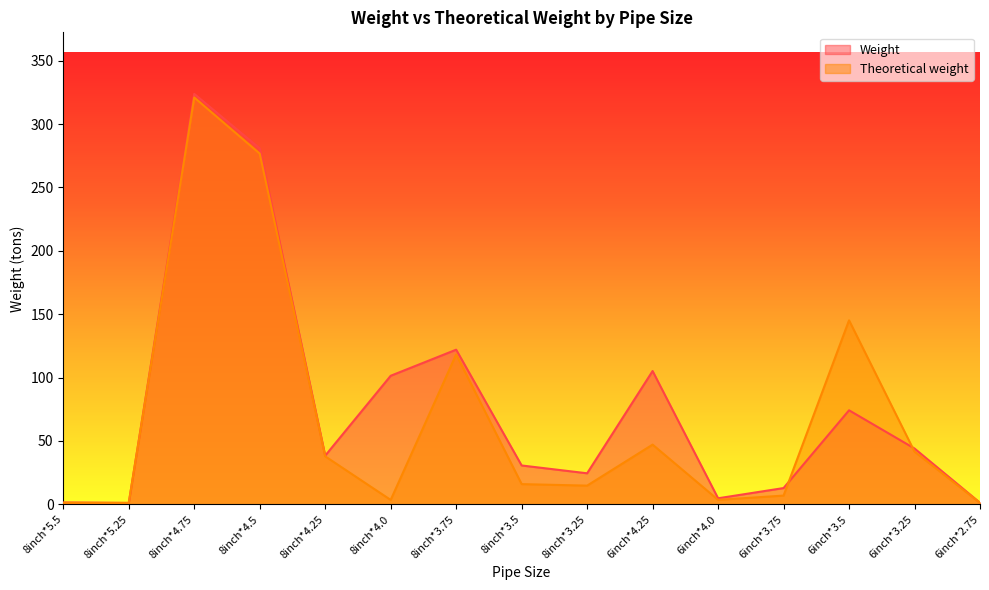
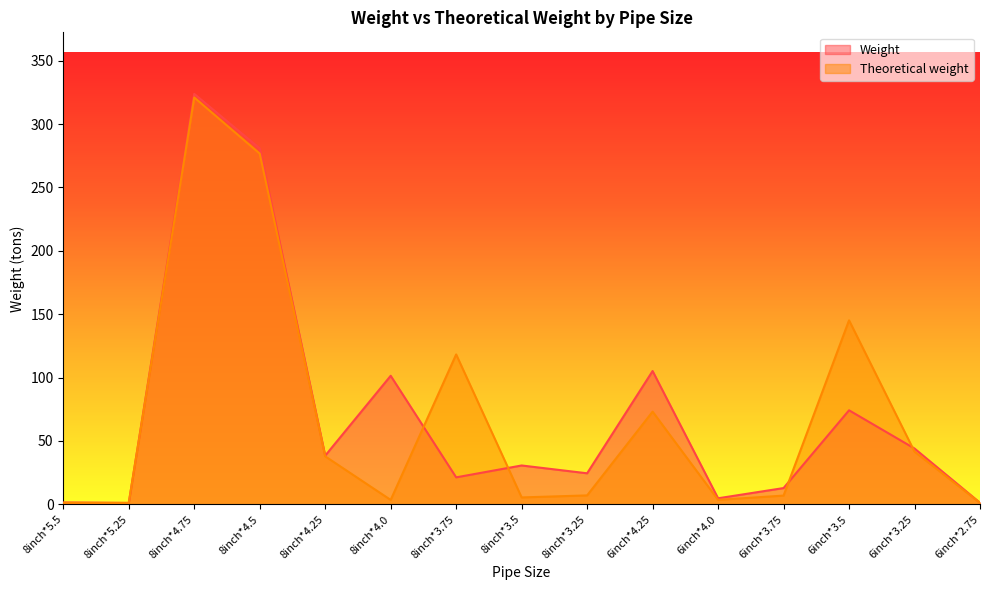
  {
    "Weight": {
      "8inch*4.75": 324,
      "8inch*4.5": 281,
      "8inch*4.0": 101,
-     "8inch*3.75": 122,
+     "8inch*3.75": 21,
      "8inch*3.5": 31,
      "8inch*3.25": 24,
      "6inch*4.25": 105,
      "6inch*3.75": 13,
      "6inch*3.5": 74,
      "6inch*3.25": 44
    },
    "Theoretical weight": {
      "8inch*4.75": 321,
      "8inch*4.5": 277,
      "8inch*4.0": 3,
      "8inch*3.75": 118,
-     "8inch*3.5": 16,
-     "8inch*3.25": 15,
-     "6inch*4.25": 47,
+     "8inch*3.5": 5,
+     "8inch*3.25": 7,
+     "6inch*4.25": 73,
      "6inch*3.75": 7,
      "6inch*3.5": 145,
      "6inch*3.25": 42
    }
  }
